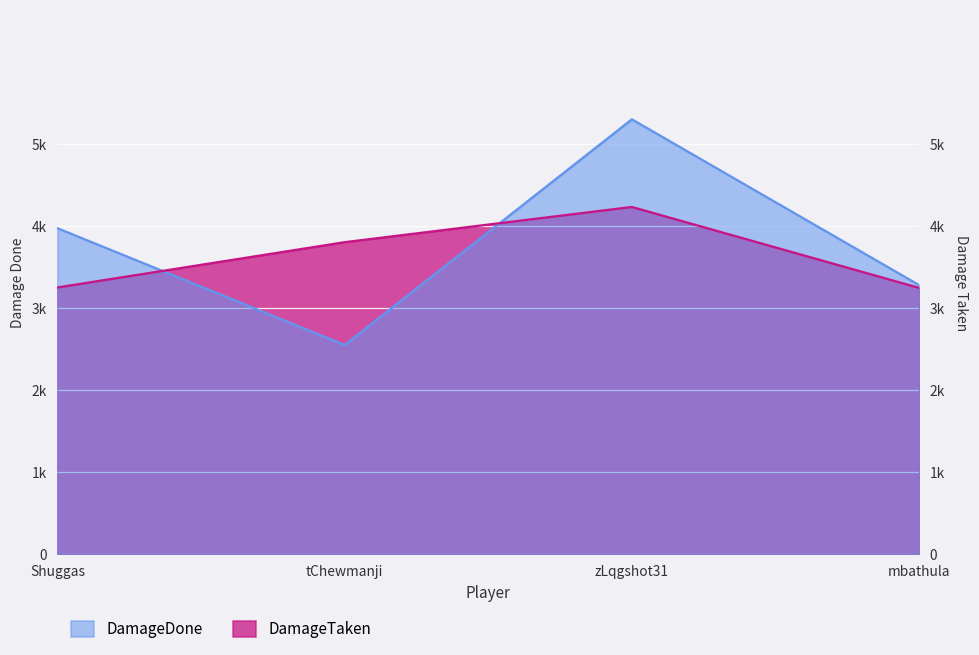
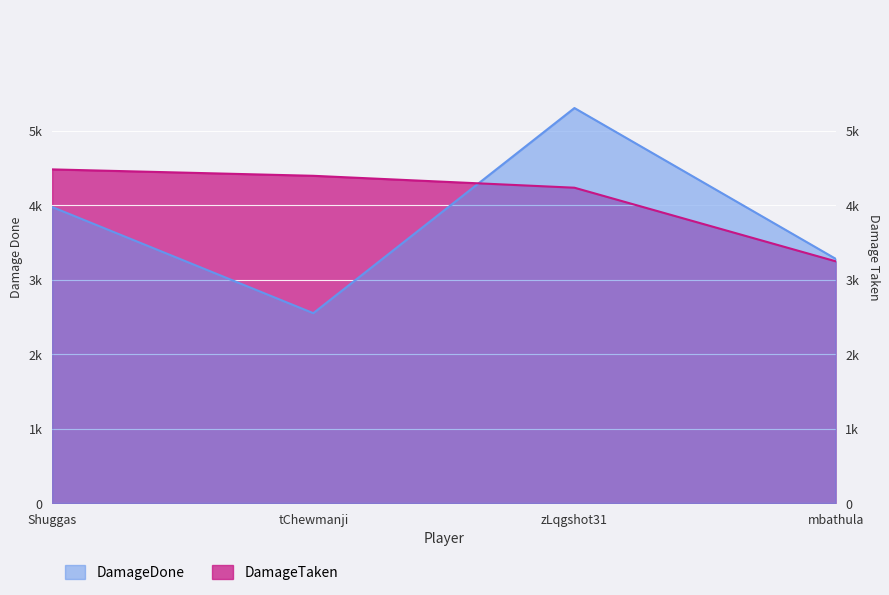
  {
    "DamageDone": {
      "Shuggas": 4000,
      "tChewmanji": 2600,
      "zLqgshot31": 5300
    },
    "DamageTaken": {
-     "Shuggas": 3300,
-     "tChewmanji": 3800,
+     "Shuggas": 4500,
+     "tChewmanji": 4400,
      "zLqgshot31": 4200
    }
  }
